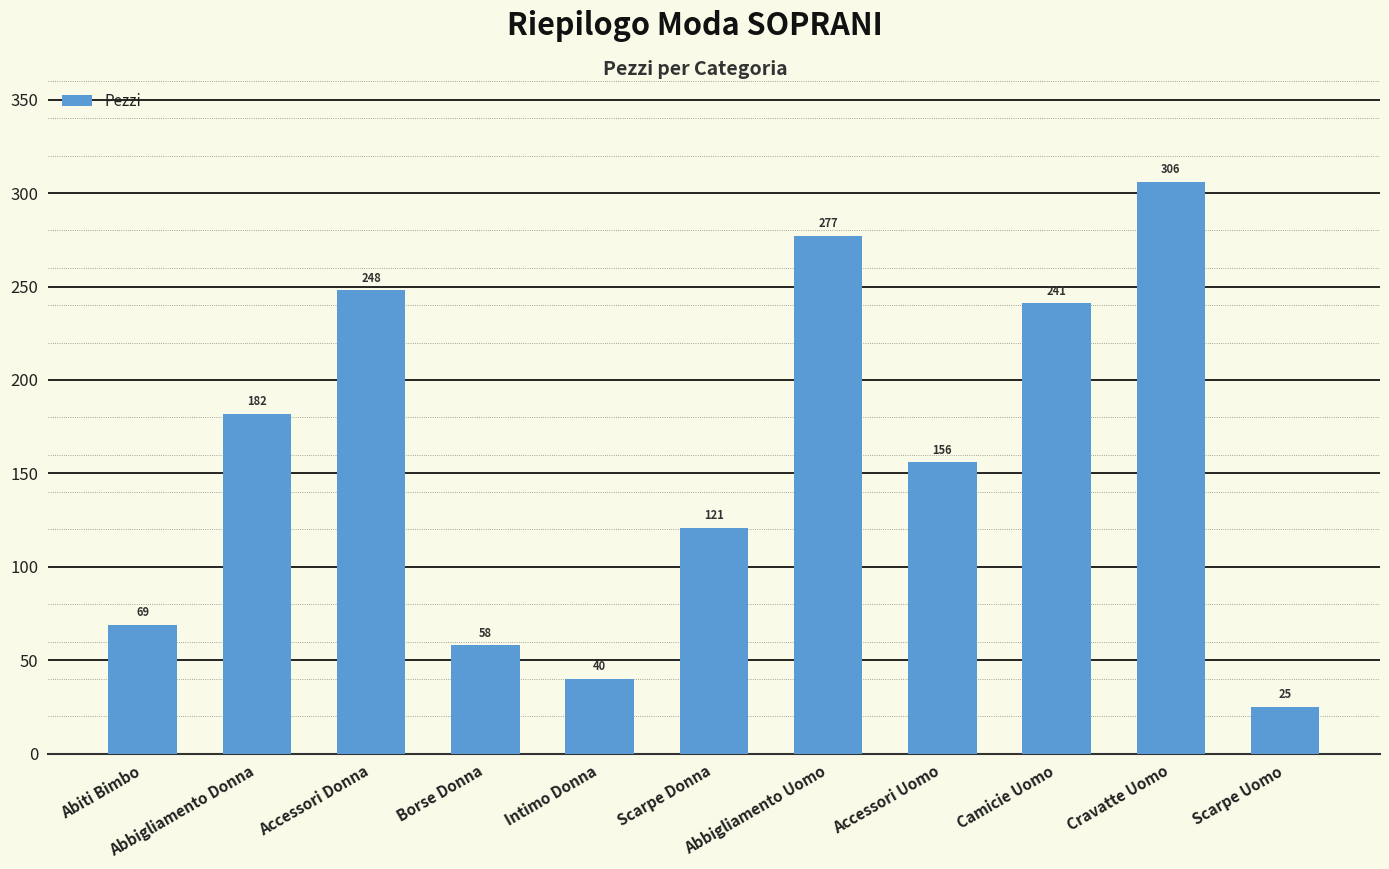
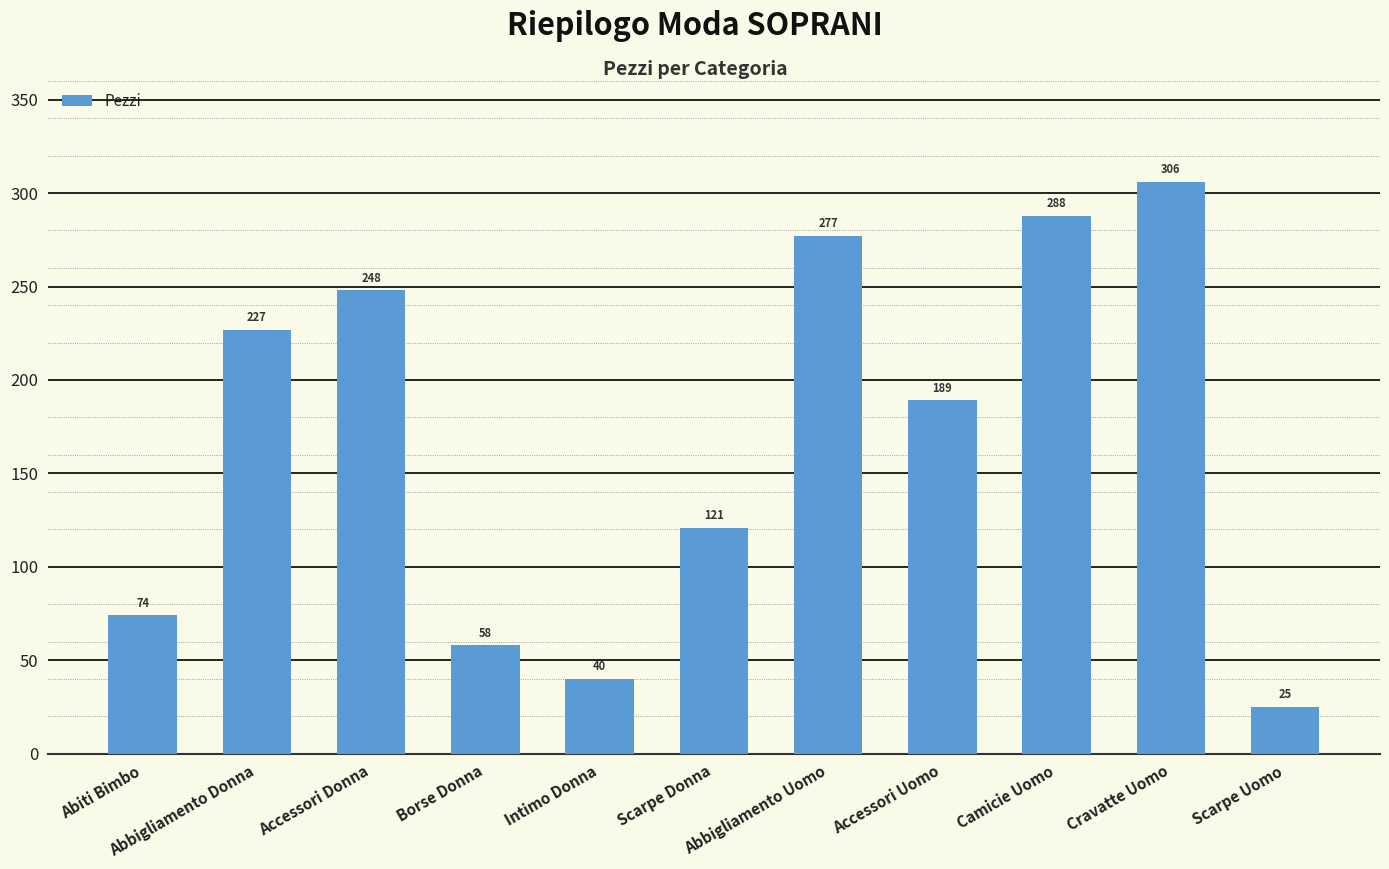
  {
-   "Abiti Bimbo": 69,
-   "Abbigliamento Donna": 182,
+   "Abiti Bimbo": 74,
+   "Abbigliamento Donna": 227,
    "Accessori Donna": 248,
    "Borse Donna": 58,
    "Intimo Donna": 40,
    "Scarpe Donna": 121,
    "Abbigliamento Uomo": 277,
-   "Accessori Uomo": 156,
-   "Camicie Uomo": 241,
+   "Accessori Uomo": 189,
+   "Camicie Uomo": 288,
    "Cravatte Uomo": 306,
    "Scarpe Uomo": 25
  }
